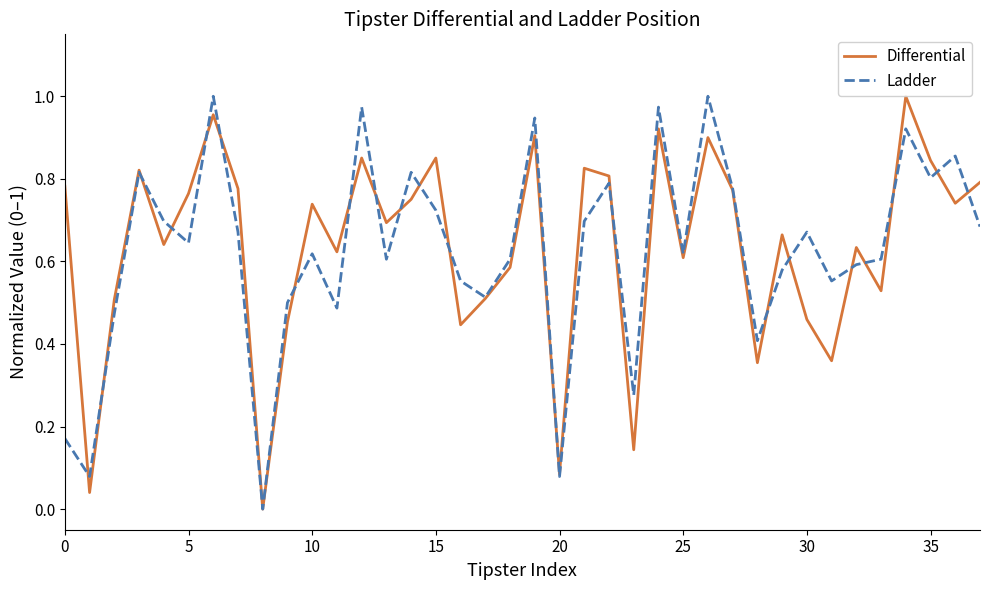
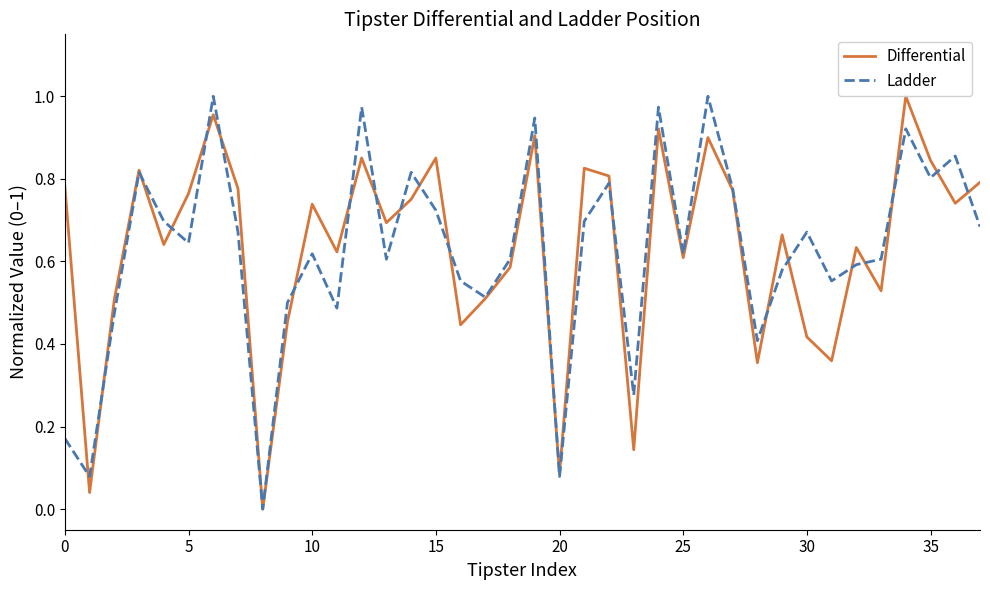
  {
    "Differential": {
      "0": 0.78,
      "5": 0.76,
      "10": 0.74,
      "15": 0.85,
      "25": 0.61,
-     "30": 0.46,
+     "30": 0.42,
      "35": 0.84
    },
    "Ladder": {
      "0": 0.17,
      "5": 0.64,
      "10": 0.62,
      "15": 0.72,
      "25": 0.62,
      "30": 0.67,
      "35": 0.80
    }
  }
